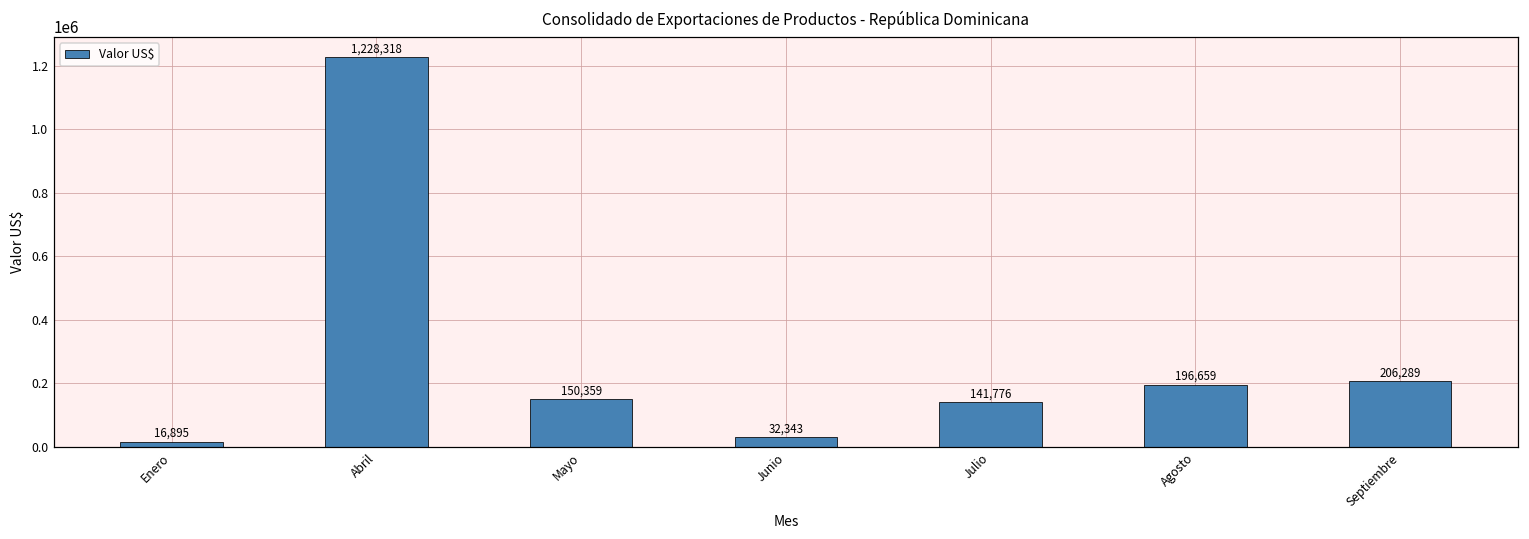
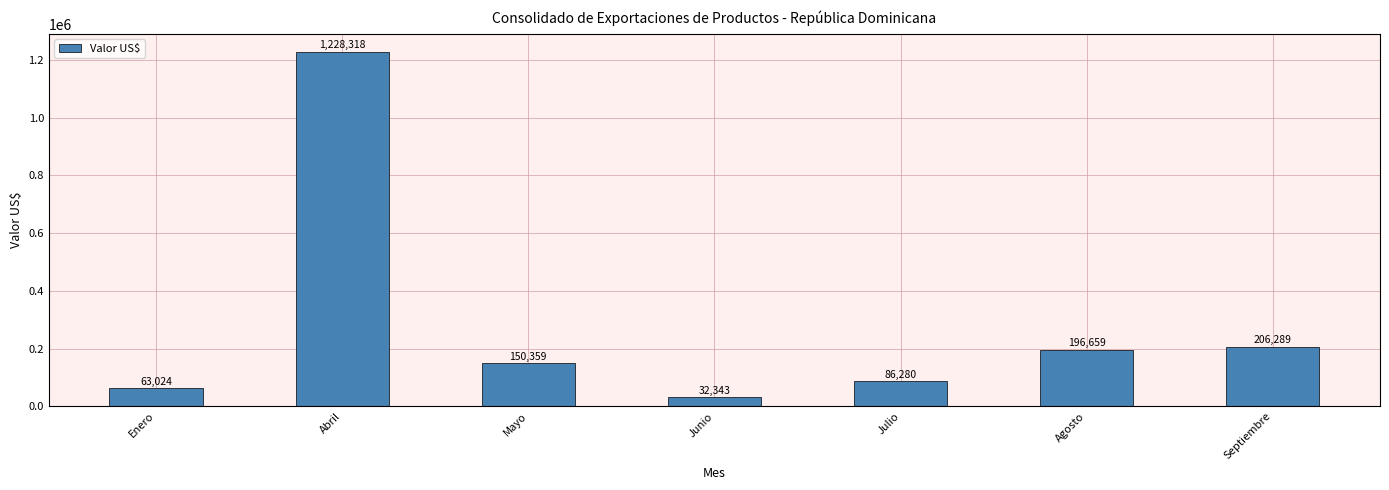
  {
-   "Enero": "16,895",
+   "Enero": "63,024",
    "Abril": "1,228,318",
    "Mayo": "150,359",
    "Junio": "32,343",
-   "Julio": "141,776",
+   "Julio": "86,280",
    "Agosto": "196,659",
    "Septiembre": "206,289"
  }
